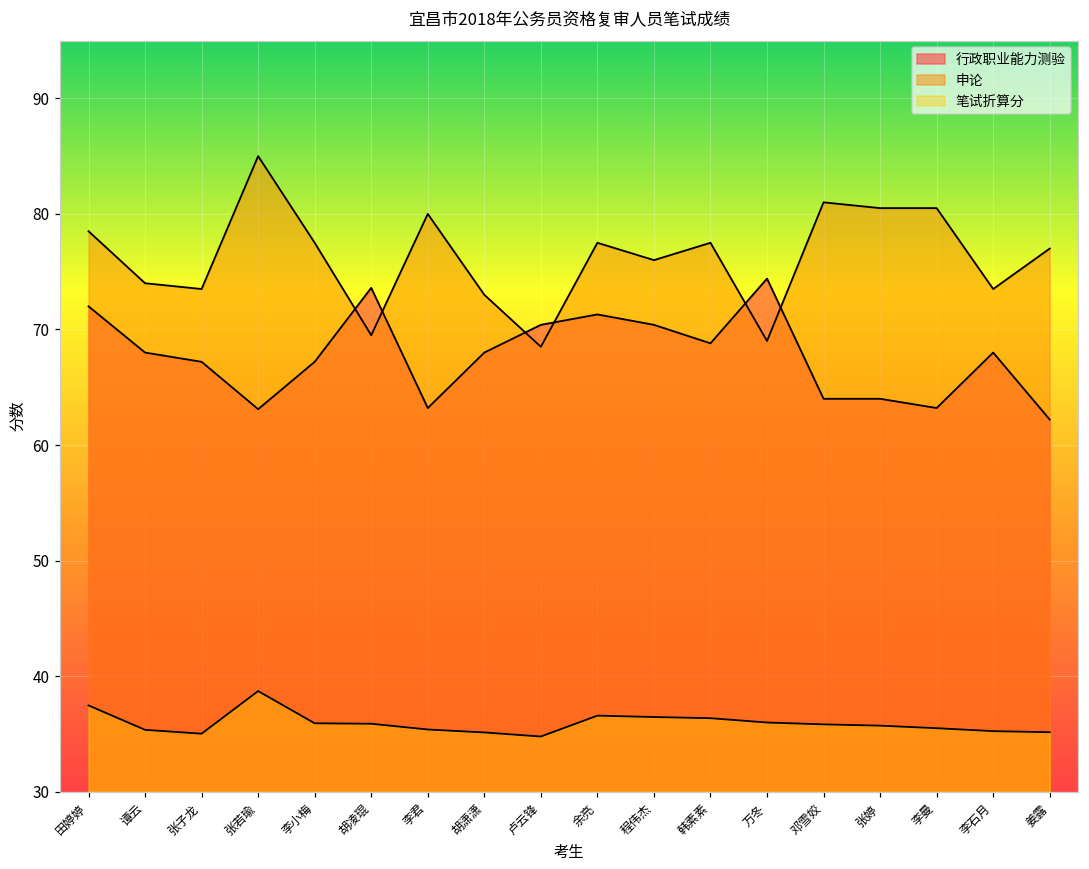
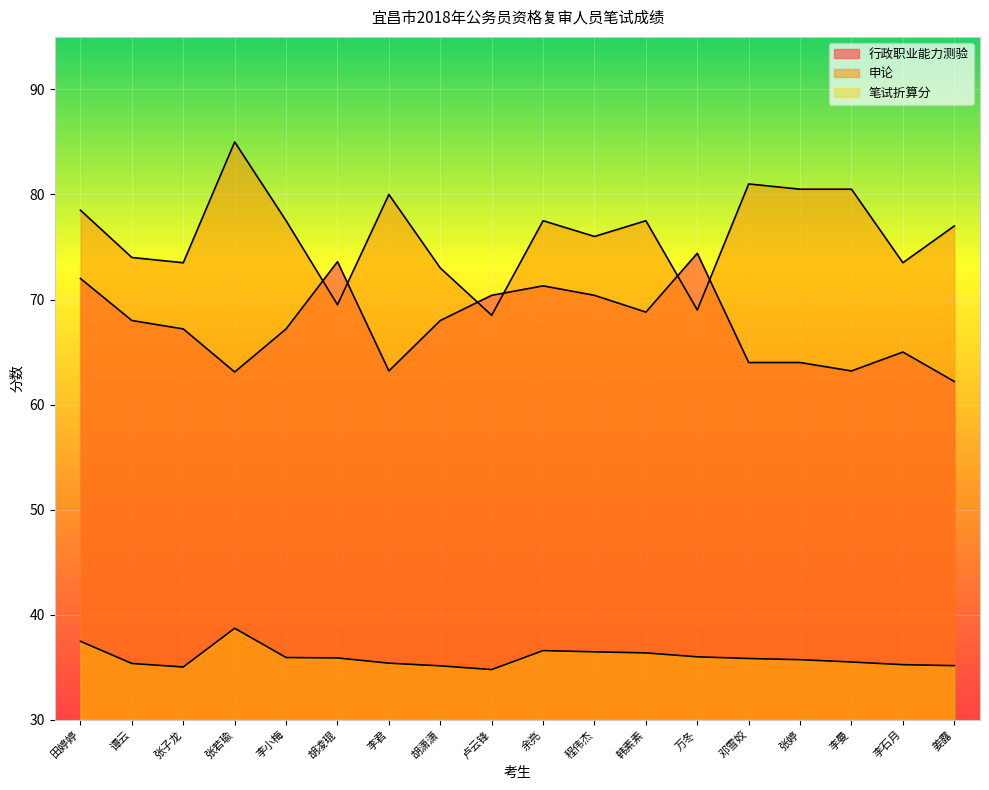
  {
    "行政职业能力测验": {
      "田婷婷": 72,
      "谭云": 68,
      "张子龙": 67,
      "张若瑜": 63,
      "李小梅": 67,
      "胡凌琨": 73.6,
      "李君": 63,
      "胡潇潇": 68,
      "卢云锋": 70.4,
      "余亮": 71.3,
      "程伟杰": 70.4,
      "韩素素": 69,
      "万冬": 74.4,
      "邓雪姣": 64,
      "张婷": 64,
      "李曼": 63,
-     "李石月": 68,
+     "李石月": 65,
      "姜露": 62
    }
  }
